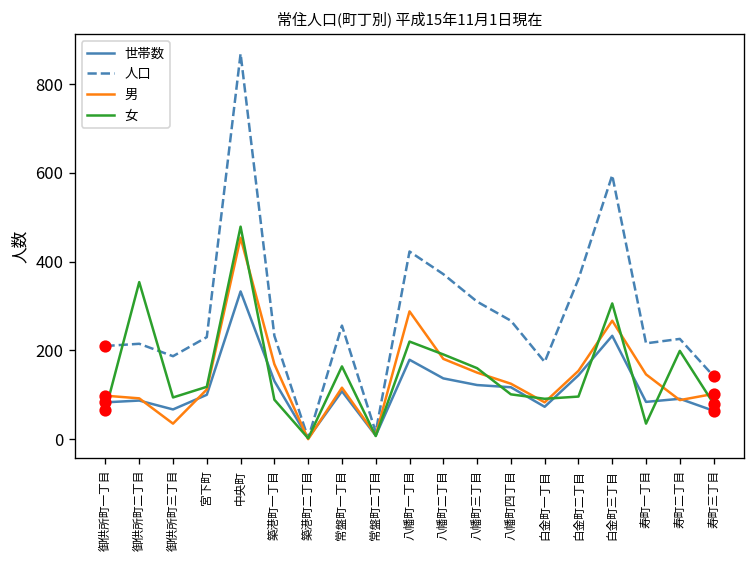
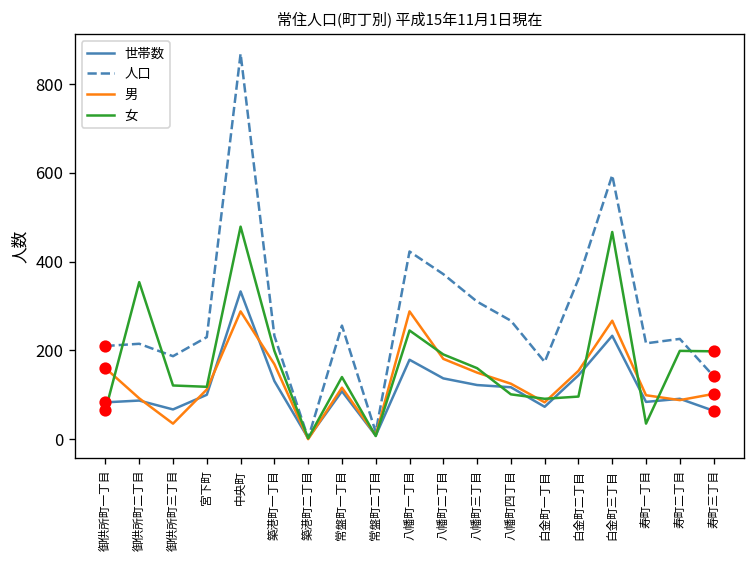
  {
    "男": {
-     "御供所町一丁目": 100,
+     "御供所町一丁目": 160,
      "御供所町三丁目": 40,
-     "中央町": 450,
+     "中央町": 290,
      "築港町一丁目": 170,
      "常盤町一丁目": 120,
      "八幡町一丁目": 290,
      "八幡町二丁目": 180,
      "八幡町三丁目": 150,
      "八幡町四丁目": 130,
      "白金町一丁目": 80,
      "白金町二丁目": 150,
      "白金町三丁目": 270,
-     "寿町一丁目": 150
+     "寿町一丁目": 100
    },
    "女": {
      "御供所町二丁目": 350,
-     "御供所町三丁目": 90,
+     "御供所町三丁目": 120,
      "中央町": 480,
-     "築港町一丁目": 90,
-     "常盤町一丁目": 160,
-     "八幡町一丁目": 220,
+     "築港町一丁目": 200,
+     "常盤町一丁目": 140,
+     "八幡町一丁目": 250,
      "八幡町二丁目": 190,
      "八幡町三丁目": 160,
      "八幡町四丁目": 100,
      "白金町一丁目": 90,
      "白金町二丁目": 100,
-     "白金町三丁目": 310,
+     "白金町三丁目": 470,
      "寿町一丁目": 40,
      "寿町二丁目": 200,
-     "寿町三丁目": 80
+     "寿町三丁目": 200
    }
  }
